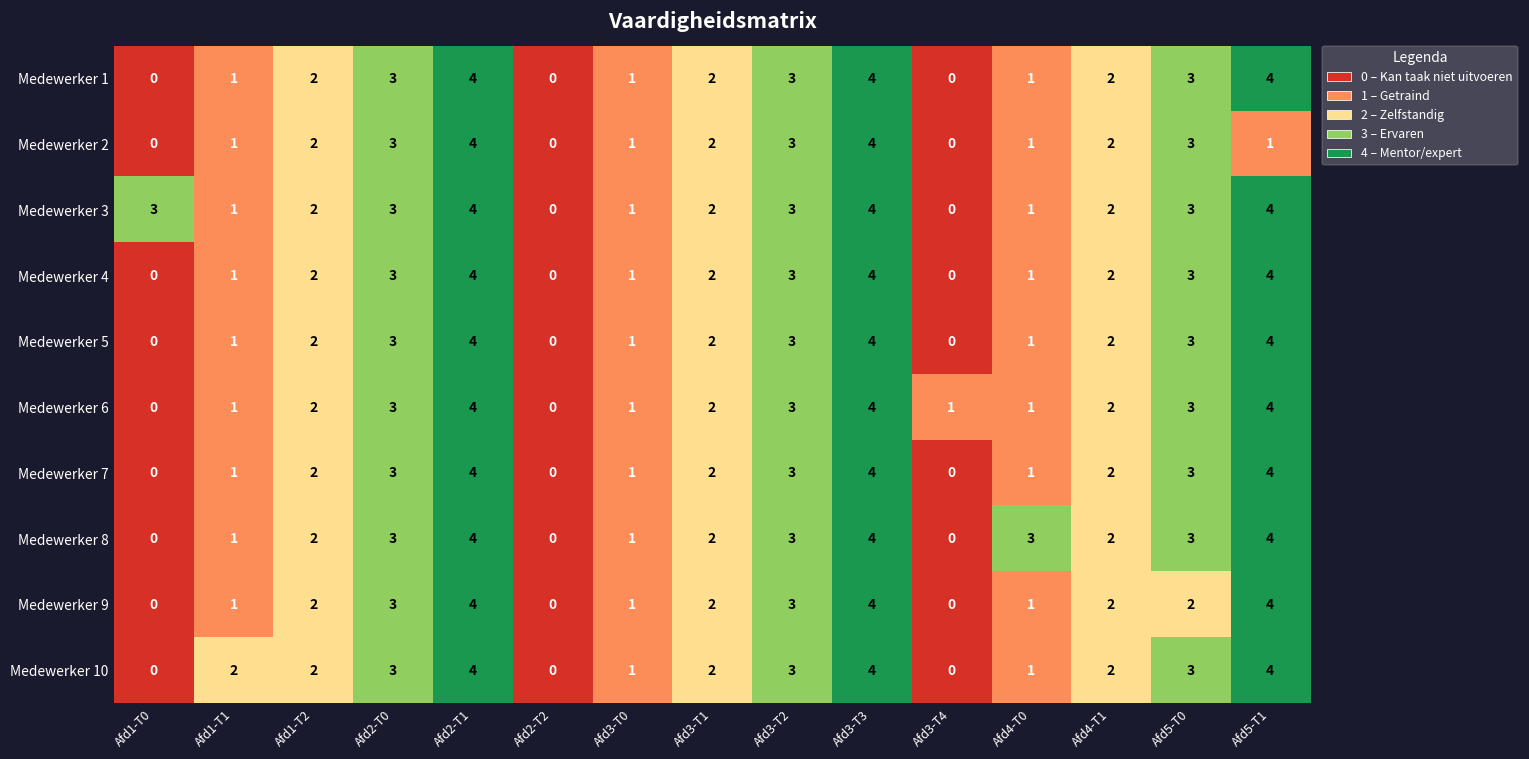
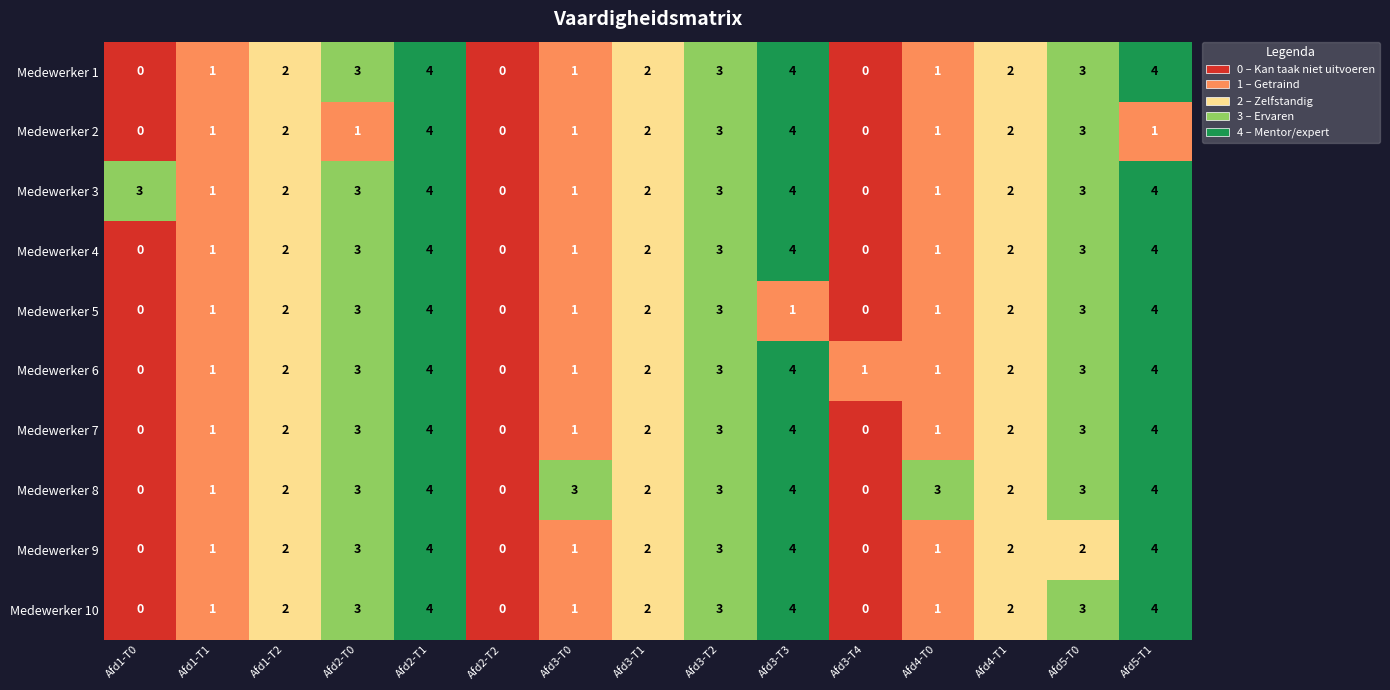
  {
    "Medewerker 1": {
      "Afd1-T0": 0,
      "Afd1-T1": 1,
      "Afd1-T2": 2,
      "Afd2-T0": 3,
      "Afd2-T1": 4,
      "Afd2-T2": 0,
      "Afd3-T0": 1,
      "Afd3-T1": 2,
      "Afd3-T2": 3,
      "Afd3-T3": 4,
      "Afd3-T4": 0,
      "Afd4-T0": 1,
      "Afd4-T1": 2,
      "Afd5-T0": 3,
      "Afd5-T1": 4
    },
    "Medewerker 2": {
      "Afd1-T0": 0,
      "Afd1-T1": 1,
      "Afd1-T2": 2,
-     "Afd2-T0": 3,
+     "Afd2-T0": 1,
      "Afd2-T1": 4,
      "Afd2-T2": 0,
      "Afd3-T0": 1,
      "Afd3-T1": 2,
      "Afd3-T2": 3,
      "Afd3-T3": 4,
      "Afd3-T4": 0,
      "Afd4-T0": 1,
      "Afd4-T1": 2,
      "Afd5-T0": 3,
      "Afd5-T1": 1
    },
    "Medewerker 3": {
      "Afd1-T0": 3,
      "Afd1-T1": 1,
      "Afd1-T2": 2,
      "Afd2-T0": 3,
      "Afd2-T1": 4,
      "Afd2-T2": 0,
      "Afd3-T0": 1,
      "Afd3-T1": 2,
      "Afd3-T2": 3,
      "Afd3-T3": 4,
      "Afd3-T4": 0,
      "Afd4-T0": 1,
      "Afd4-T1": 2,
      "Afd5-T0": 3,
      "Afd5-T1": 4
    },
    "Medewerker 4": {
      "Afd1-T0": 0,
      "Afd1-T1": 1,
      "Afd1-T2": 2,
      "Afd2-T0": 3,
      "Afd2-T1": 4,
      "Afd2-T2": 0,
      "Afd3-T0": 1,
      "Afd3-T1": 2,
      "Afd3-T2": 3,
      "Afd3-T3": 4,
      "Afd3-T4": 0,
      "Afd4-T0": 1,
      "Afd4-T1": 2,
      "Afd5-T0": 3,
      "Afd5-T1": 4
    },
    "Medewerker 5": {
      "Afd1-T0": 0,
      "Afd1-T1": 1,
      "Afd1-T2": 2,
      "Afd2-T0": 3,
      "Afd2-T1": 4,
      "Afd2-T2": 0,
      "Afd3-T0": 1,
      "Afd3-T1": 2,
      "Afd3-T2": 3,
-     "Afd3-T3": 4,
+     "Afd3-T3": 1,
      "Afd3-T4": 0,
      "Afd4-T0": 1,
      "Afd4-T1": 2,
      "Afd5-T0": 3,
      "Afd5-T1": 4
    },
    "Medewerker 6": {
      "Afd1-T0": 0,
      "Afd1-T1": 1,
      "Afd1-T2": 2,
      "Afd2-T0": 3,
      "Afd2-T1": 4,
      "Afd2-T2": 0,
      "Afd3-T0": 1,
      "Afd3-T1": 2,
      "Afd3-T2": 3,
      "Afd3-T3": 4,
      "Afd3-T4": 1,
      "Afd4-T0": 1,
      "Afd4-T1": 2,
      "Afd5-T0": 3,
      "Afd5-T1": 4
    },
    "Medewerker 7": {
      "Afd1-T0": 0,
      "Afd1-T1": 1,
      "Afd1-T2": 2,
      "Afd2-T0": 3,
      "Afd2-T1": 4,
      "Afd2-T2": 0,
      "Afd3-T0": 1,
      "Afd3-T1": 2,
      "Afd3-T2": 3,
      "Afd3-T3": 4,
      "Afd3-T4": 0,
      "Afd4-T0": 1,
      "Afd4-T1": 2,
      "Afd5-T0": 3,
      "Afd5-T1": 4
    },
    "Medewerker 8": {
      "Afd1-T0": 0,
      "Afd1-T1": 1,
      "Afd1-T2": 2,
      "Afd2-T0": 3,
      "Afd2-T1": 4,
      "Afd2-T2": 0,
-     "Afd3-T0": 1,
+     "Afd3-T0": 3,
      "Afd3-T1": 2,
      "Afd3-T2": 3,
      "Afd3-T3": 4,
      "Afd3-T4": 0,
      "Afd4-T0": 3,
      "Afd4-T1": 2,
      "Afd5-T0": 3,
      "Afd5-T1": 4
    },
    "Medewerker 9": {
      "Afd1-T0": 0,
      "Afd1-T1": 1,
      "Afd1-T2": 2,
      "Afd2-T0": 3,
      "Afd2-T1": 4,
      "Afd2-T2": 0,
      "Afd3-T0": 1,
      "Afd3-T1": 2,
      "Afd3-T2": 3,
      "Afd3-T3": 4,
      "Afd3-T4": 0,
      "Afd4-T0": 1,
      "Afd4-T1": 2,
      "Afd5-T0": 2,
      "Afd5-T1": 4
    },
    "Medewerker 10": {
      "Afd1-T0": 0,
-     "Afd1-T1": 2,
+     "Afd1-T1": 1,
      "Afd1-T2": 2,
      "Afd2-T0": 3,
      "Afd2-T1": 4,
      "Afd2-T2": 0,
      "Afd3-T0": 1,
      "Afd3-T1": 2,
      "Afd3-T2": 3,
      "Afd3-T3": 4,
      "Afd3-T4": 0,
      "Afd4-T0": 1,
      "Afd4-T1": 2,
      "Afd5-T0": 3,
      "Afd5-T1": 4
    }
  }
